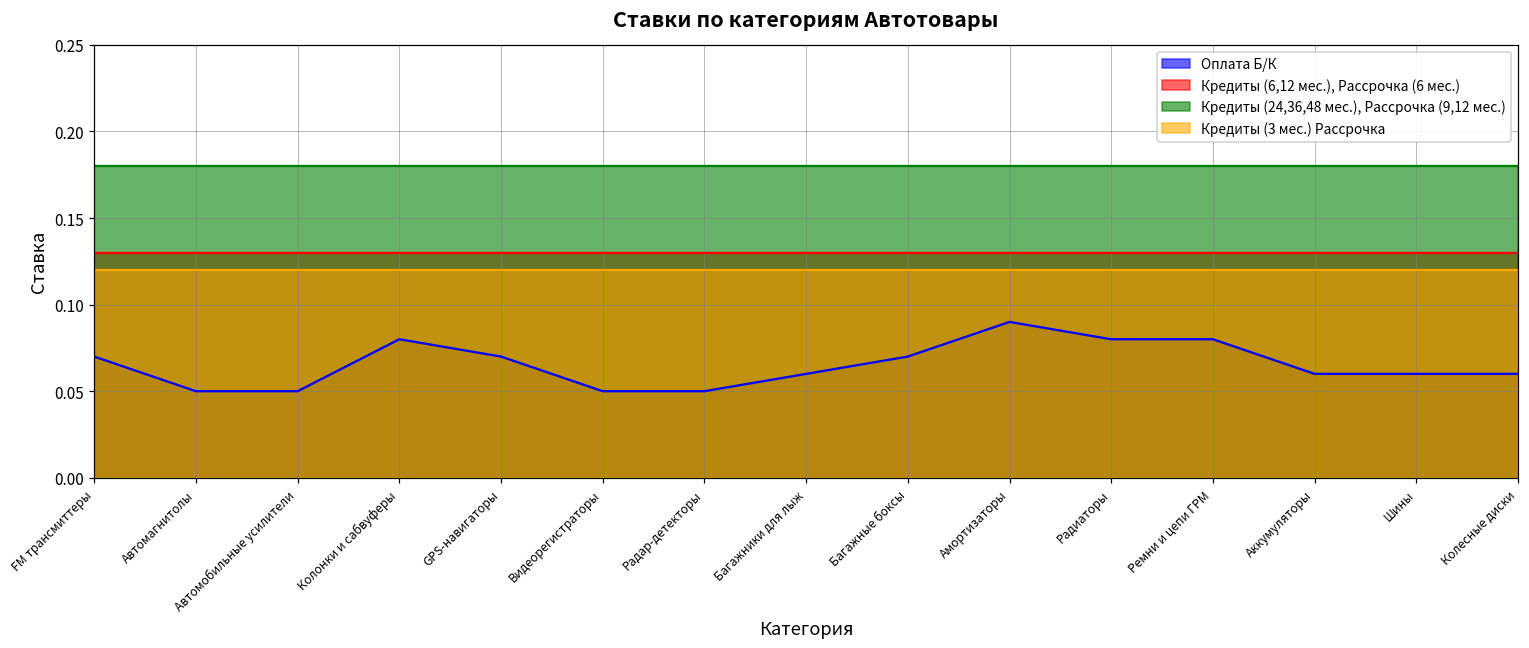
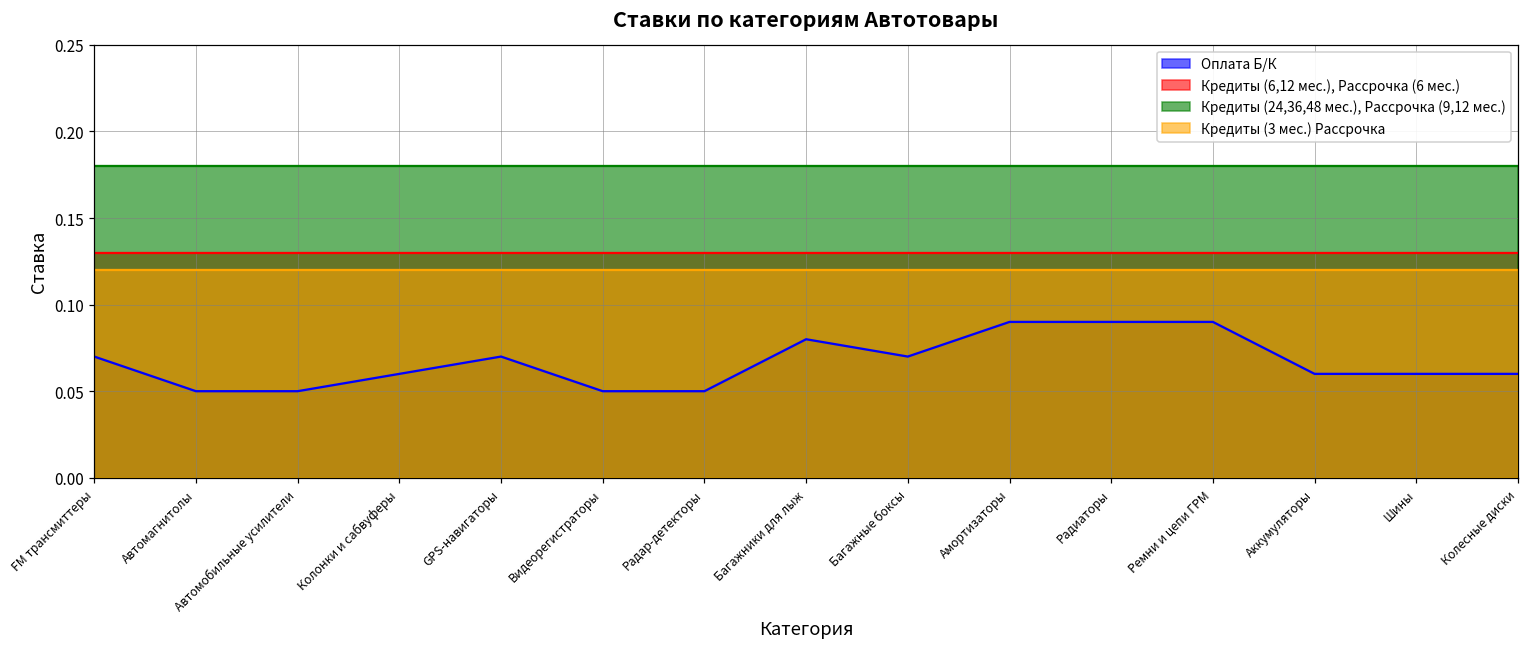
  {
    "Оплата Б/К": {
      "FM трансмиттеры": 0.07,
      "Автомагнитолы": 0.05,
      "Автомобильные усилители": 0.05,
-     "Колонки и сабвуферы": 0.08,
+     "Колонки и сабвуферы": 0.06,
      "GPS-навигаторы": 0.07,
      "Видеорегистраторы": 0.05,
      "Радар-детекторы": 0.05,
-     "Багажники для лыж": 0.06,
+     "Багажники для лыж": 0.08,
      "Багажные боксы": 0.07,
      "Амортизаторы": 0.09,
-     "Радиаторы": 0.08,
-     "Ремни и цепи ГРМ": 0.08,
+     "Радиаторы": 0.09,
+     "Ремни и цепи ГРМ": 0.09,
      "Аккумуляторы": 0.06,
      "Шины": 0.06,
      "Колесные диски": 0.06
    },
    "Кредиты (6,12 мес.), Рассрочка (6 мес.)": {
      "FM трансмиттеры": 0.13,
      "Автомагнитолы": 0.13,
      "Автомобильные усилители": 0.13,
      "Колонки и сабвуферы": 0.13,
      "GPS-навигаторы": 0.13,
      "Видеорегистраторы": 0.13,
      "Радар-детекторы": 0.13,
      "Багажники для лыж": 0.13,
      "Багажные боксы": 0.13,
      "Амортизаторы": 0.13,
      "Радиаторы": 0.13,
      "Ремни и цепи ГРМ": 0.13,
      "Аккумуляторы": 0.13,
      "Шины": 0.13,
      "Колесные диски": 0.13
    },
    "Кредиты (24,36,48 мес.), Рассрочка (9,12 мес.)": {
      "FM трансмиттеры": 0.18,
      "Автомагнитолы": 0.18,
      "Автомобильные усилители": 0.18,
      "Колонки и сабвуферы": 0.18,
      "GPS-навигаторы": 0.18,
      "Видеорегистраторы": 0.18,
      "Радар-детекторы": 0.18,
      "Багажники для лыж": 0.18,
      "Багажные боксы": 0.18,
      "Амортизаторы": 0.18,
      "Радиаторы": 0.18,
      "Ремни и цепи ГРМ": 0.18,
      "Аккумуляторы": 0.18,
      "Шины": 0.18,
      "Колесные диски": 0.18
    },
    "Кредиты (3 мес.) Рассрочка": {
      "FM трансмиттеры": 0.12,
      "Автомагнитолы": 0.12,
      "Автомобильные усилители": 0.12,
      "Колонки и сабвуферы": 0.12,
      "GPS-навигаторы": 0.12,
      "Видеорегистраторы": 0.12,
      "Радар-детекторы": 0.12,
      "Багажники для лыж": 0.12,
      "Багажные боксы": 0.12,
      "Амортизаторы": 0.12,
      "Радиаторы": 0.12,
      "Ремни и цепи ГРМ": 0.12,
      "Аккумуляторы": 0.12,
      "Шины": 0.12,
      "Колесные диски": 0.12
    }
  }
